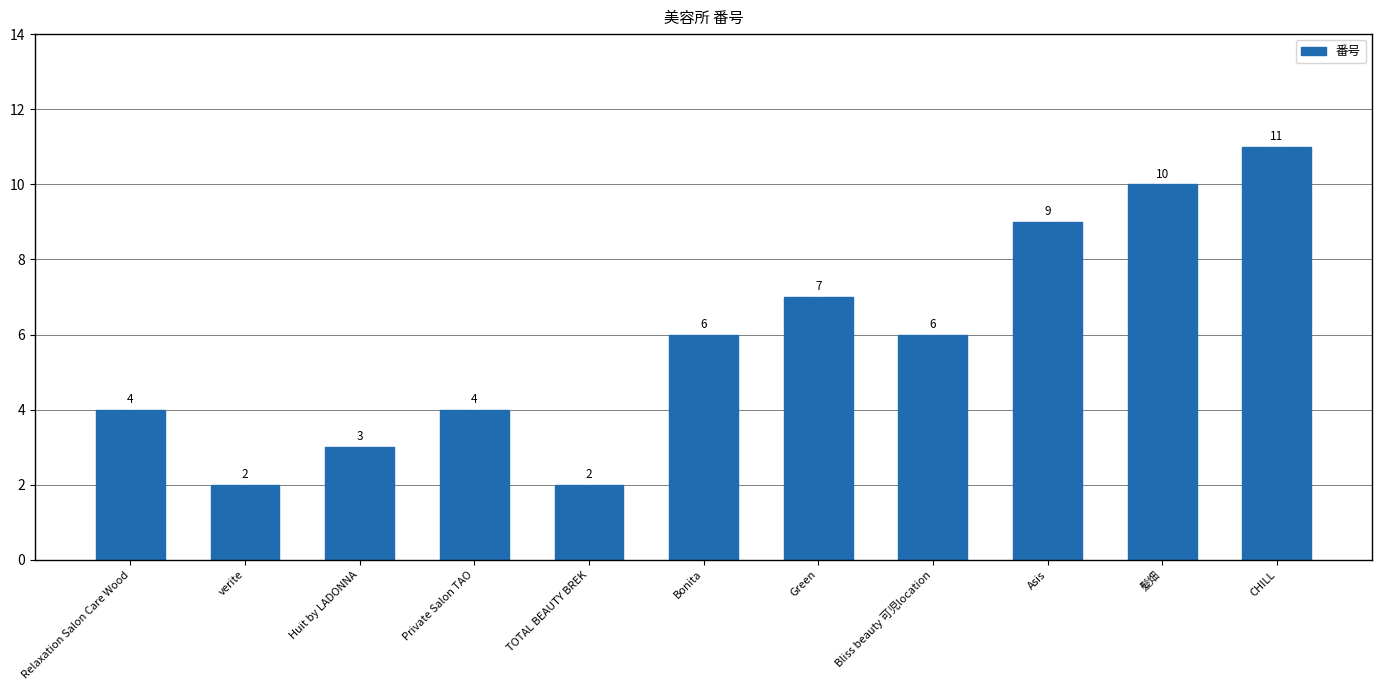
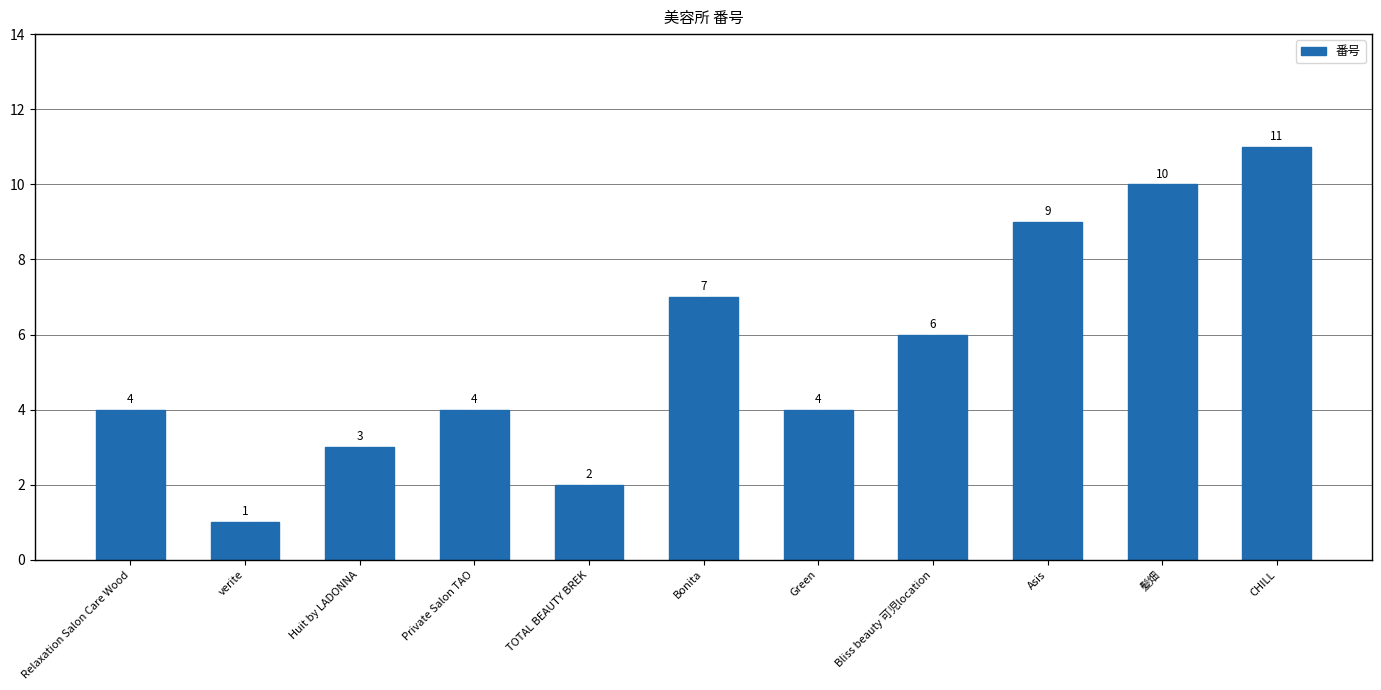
  {
-   "verite": 2,
-   "Bonita": 6,
-   "Green": 7
+   "verite": 1,
+   "Bonita": 7,
+   "Green": 4
  }
